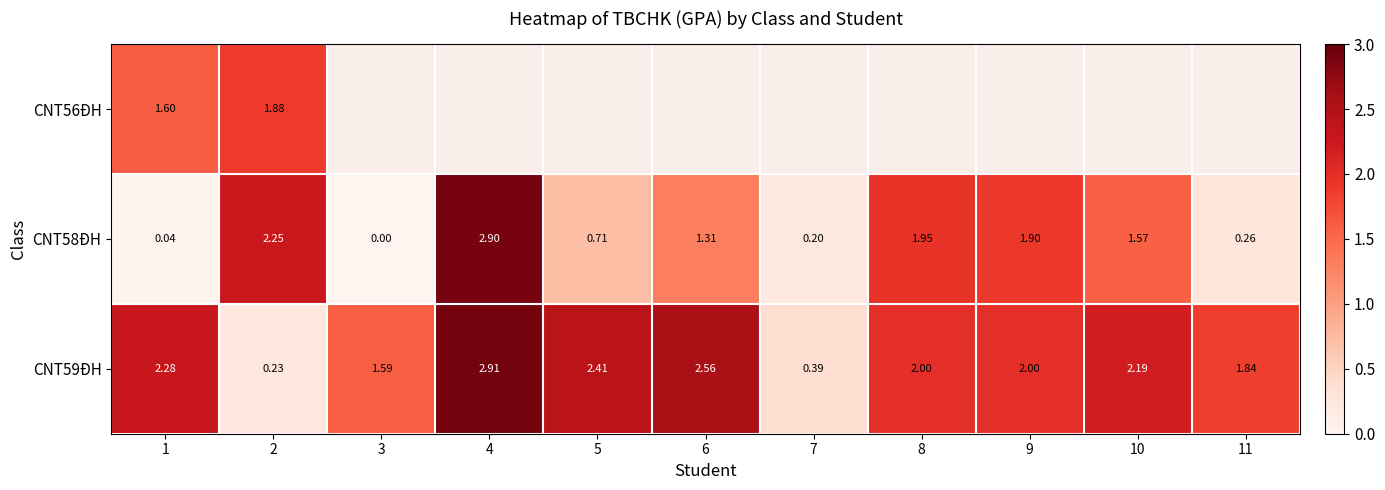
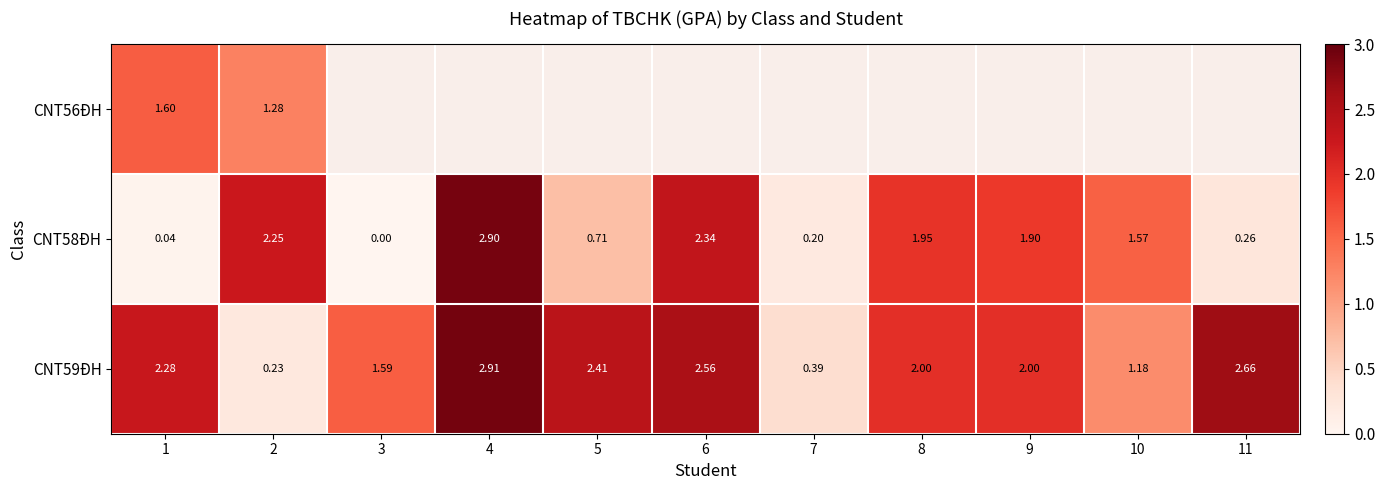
  {
    "CNT56ĐH": {
      "1": 1.60,
-     "2": 1.88
+     "2": 1.28
    },
    "CNT58ĐH": {
      "1": 0.04,
      "2": 2.25,
      "3": 0.00,
      "4": 2.90,
      "5": 0.71,
-     "6": 1.31,
+     "6": 2.34,
      "7": 0.20,
      "8": 1.95,
      "9": 1.90,
      "10": 1.57,
      "11": 0.26
    },
    "CNT59ĐH": {
      "1": 2.28,
      "2": 0.23,
      "3": 1.59,
      "4": 2.91,
      "5": 2.41,
      "6": 2.56,
      "7": 0.39,
      "8": 2.00,
      "9": 2.00,
-     "10": 2.19,
-     "11": 1.84
+     "10": 1.18,
+     "11": 2.66
    }
  }
